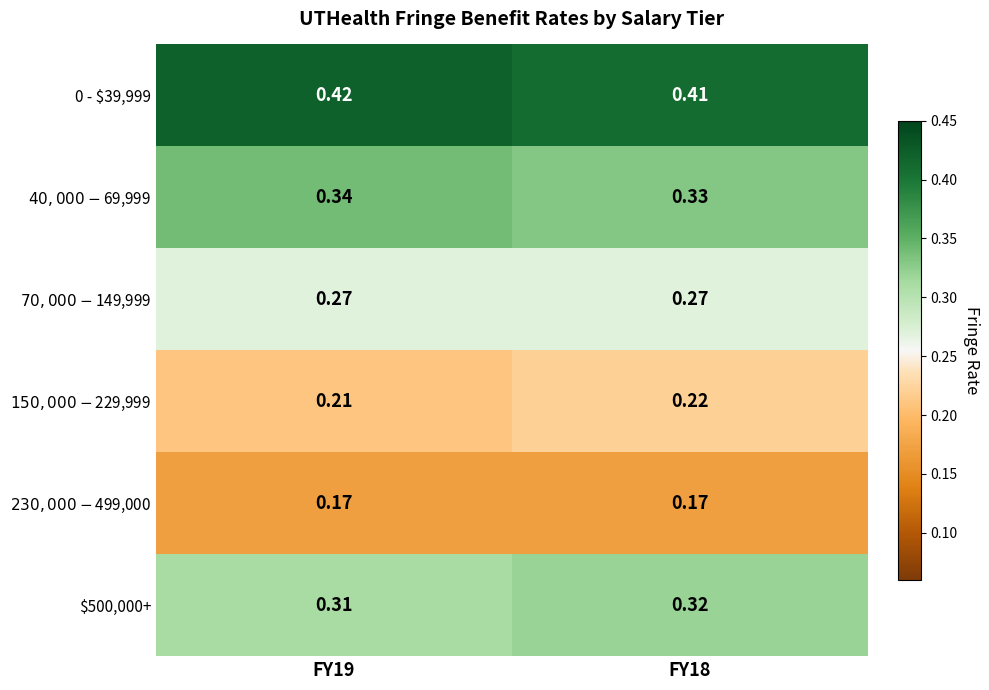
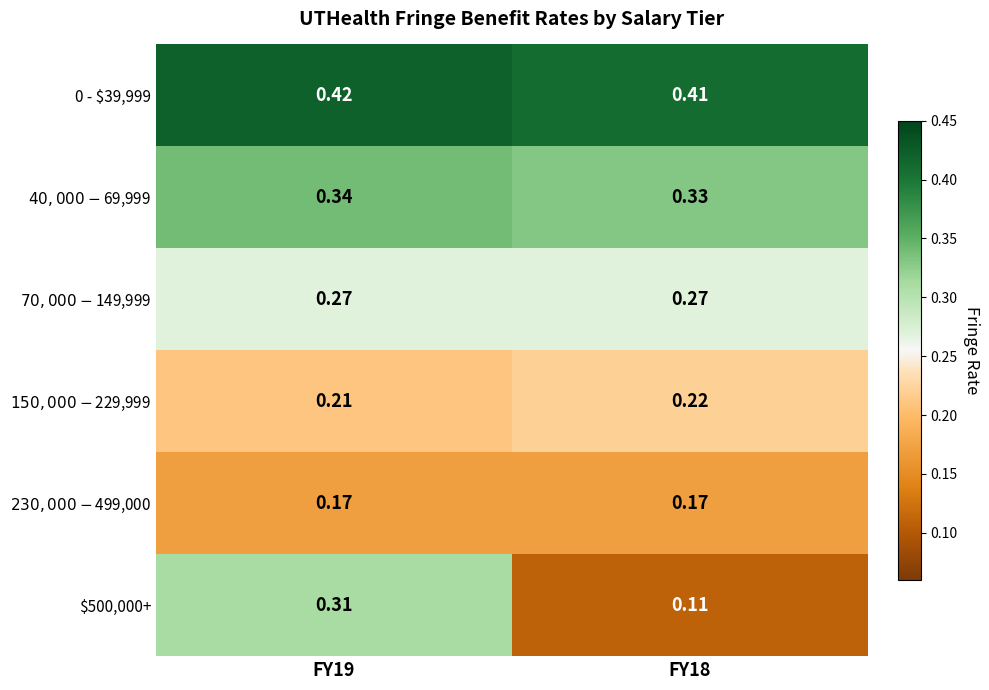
  {
    "0 - $39,999": {
      "FY19": 0.42,
      "FY18": 0.41
    },
    "$500,000+": {
      "FY19": 0.31,
-     "FY18": 0.32
+     "FY18": 0.11
    }
  }
